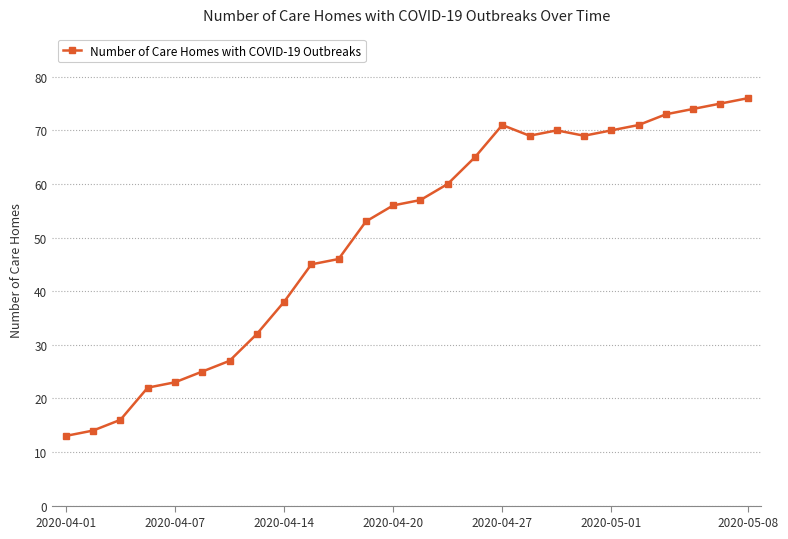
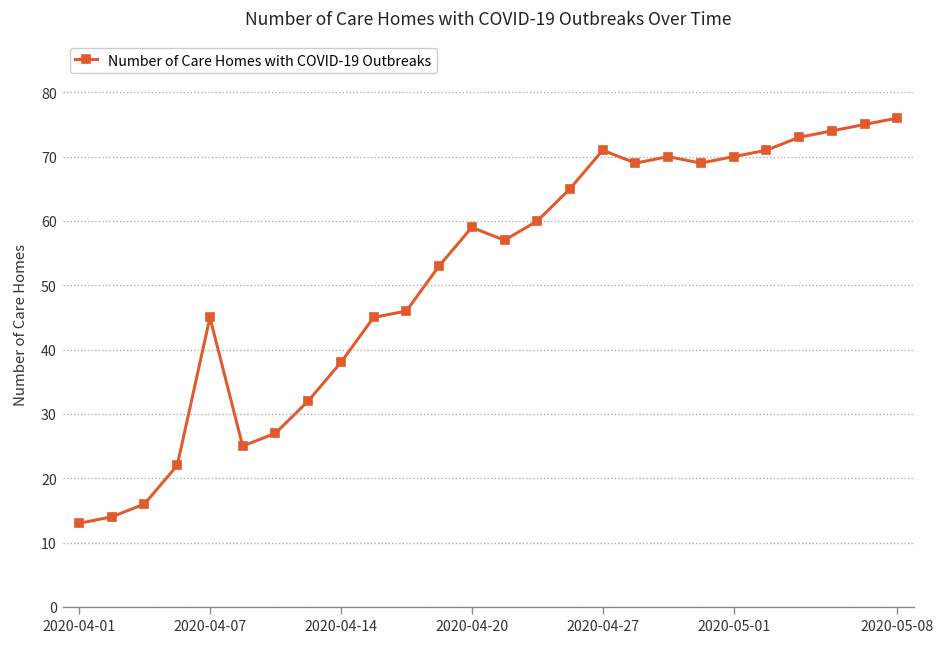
  {
    "2020-04-01": 13,
-   "2020-04-07": 23,
+   "2020-04-07": 45,
    "2020-04-14": 38,
-   "2020-04-20": 56,
+   "2020-04-20": 59,
    "2020-04-27": 71,
    "2020-05-01": 70,
    "2020-05-08": 76
  }
